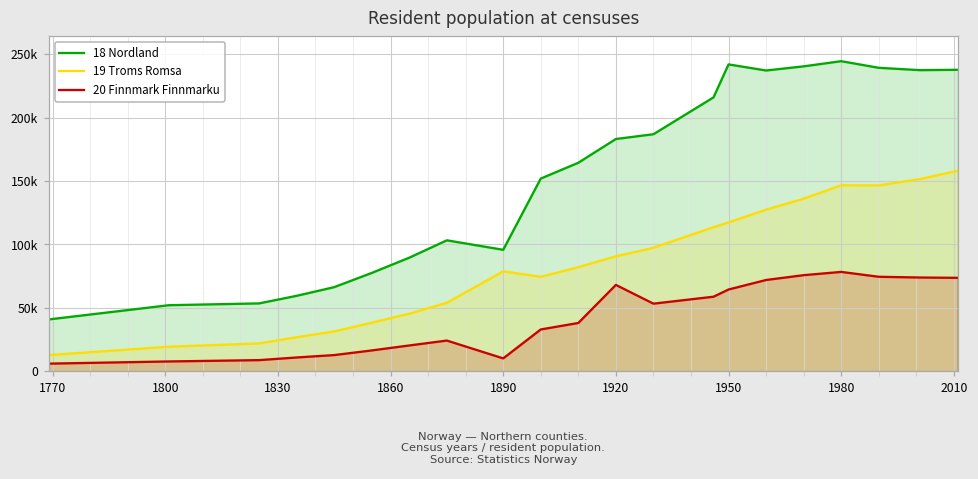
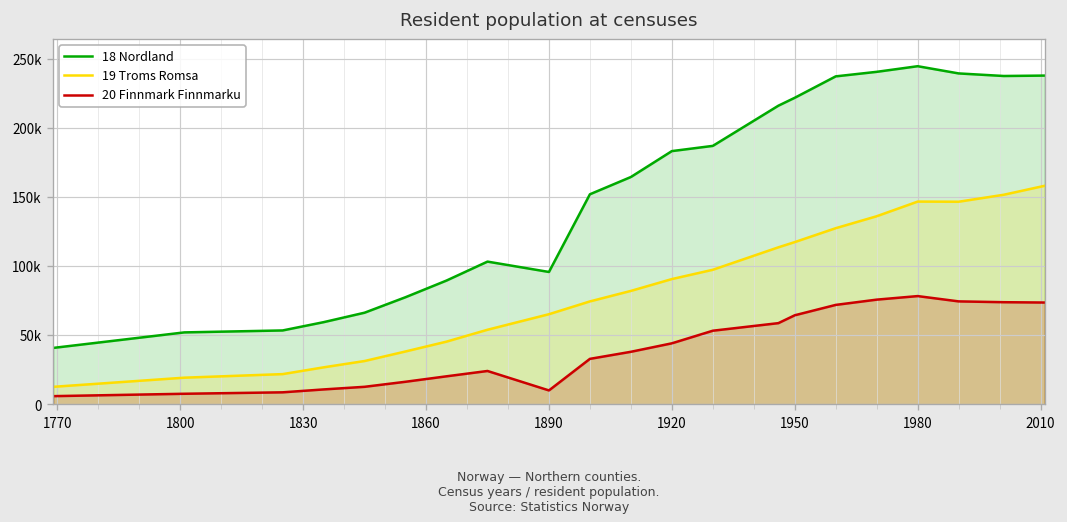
  {
    "18 Nordland": {
      "1890": 96000,
      "1920": 183000,
-     "1950": 242000,
+     "1950": 222000,
      "1980": 245000
    },
    "19 Troms Romsa": {
-     "1890": 79000,
+     "1890": 65000,
      "1920": 91000,
      "1950": 117000,
      "1980": 147000
    },
    "20 Finnmark Finnmarku": {
      "1890": 10000,
-     "1920": 68000,
+     "1920": 44000,
      "1950": 64000,
      "1980": 78000
    }
  }
